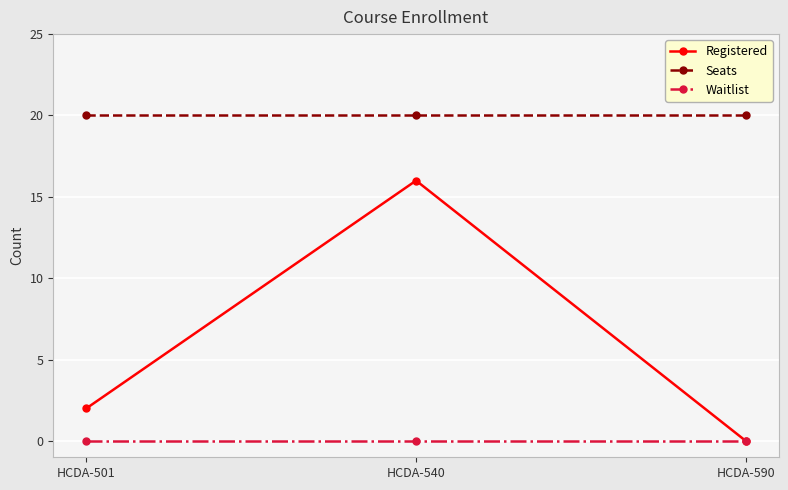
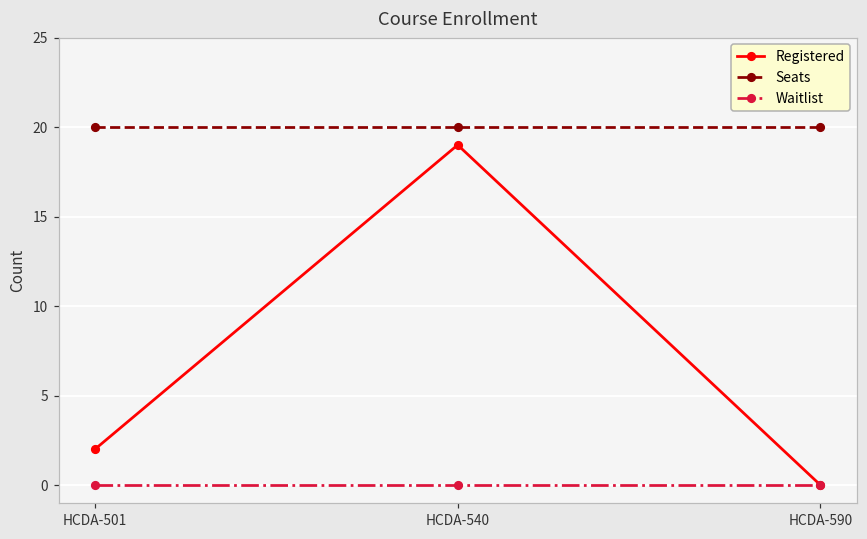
  {
    "Registered": {
      "HCDA-501": 2,
-     "HCDA-540": 16
+     "HCDA-540": 19
    },
    "Seats": {
      "HCDA-501": 20,
      "HCDA-540": 20,
      "HCDA-590": 20
    },
    "Waitlist": {
      "HCDA-501": 0,
      "HCDA-540": 0
    }
  }
